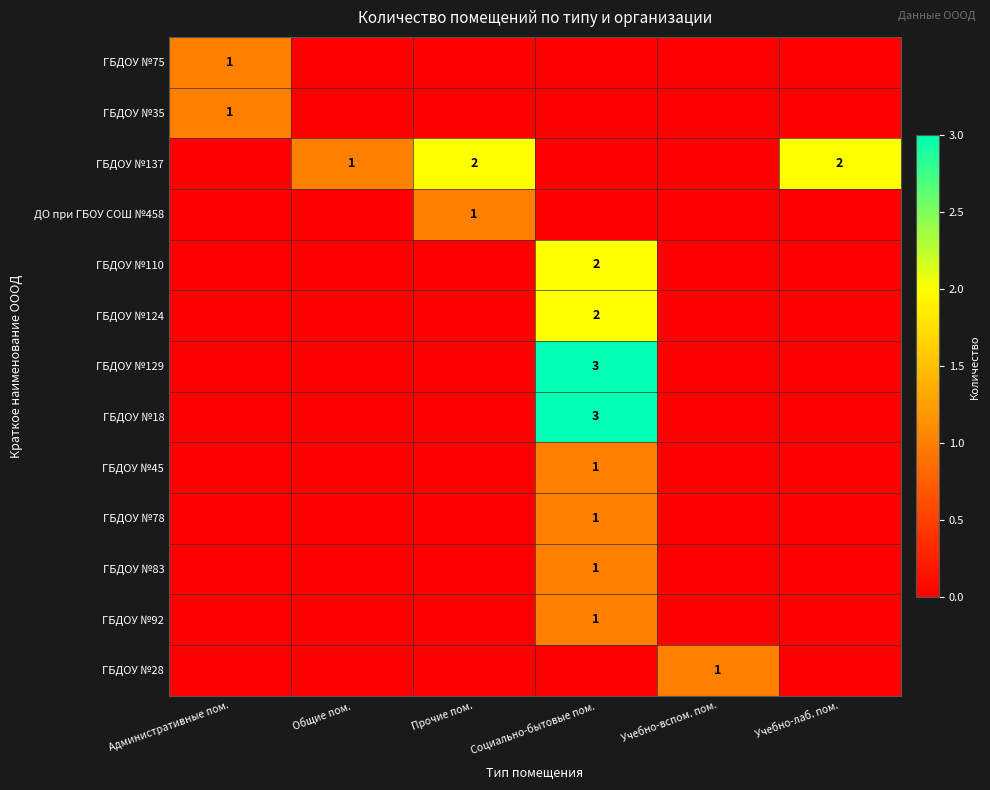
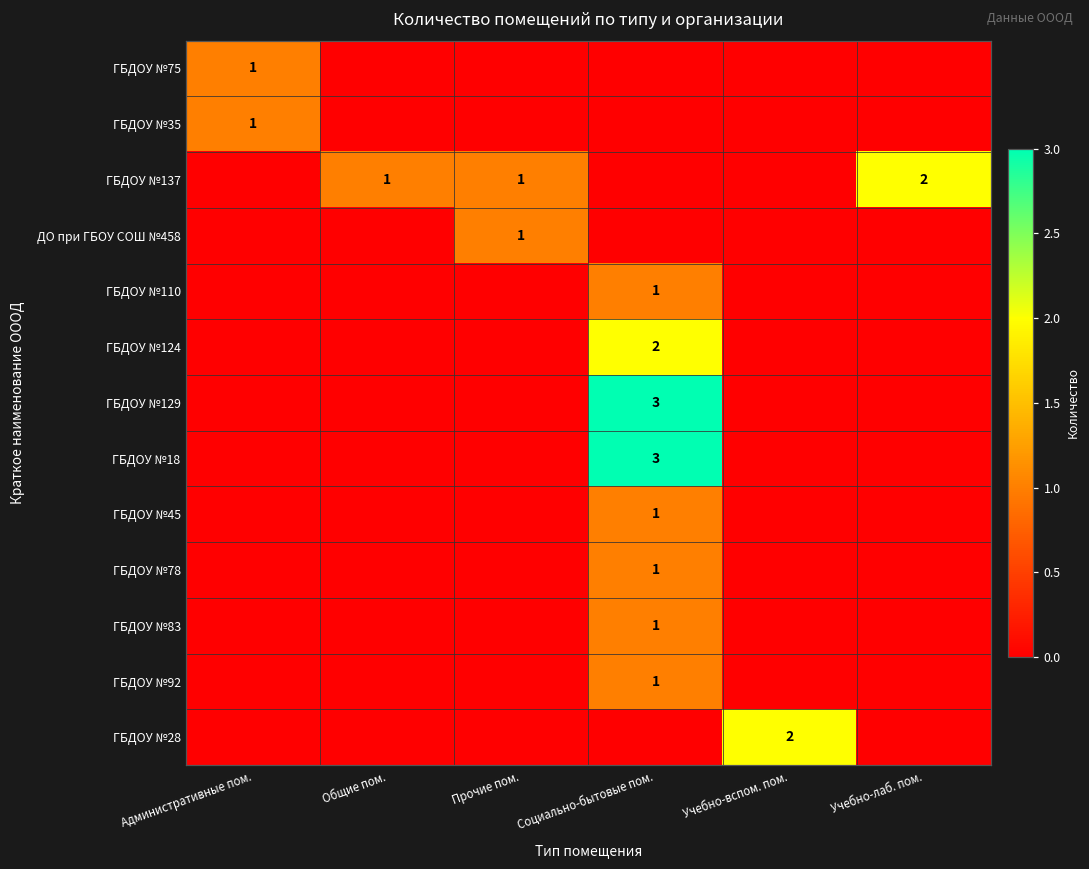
  {
    "ГБДОУ №75": {
      "Административные пом.": 1
    },
    "ГБДОУ №35": {
      "Административные пом.": 1
    },
    "ГБДОУ №137": {
      "Общие пом.": 1,
-     "Прочие пом.": 2,
+     "Прочие пом.": 1,
      "Учебно-лаб. пом.": 2
    },
    "ДО при ГБОУ СОШ №458": {
      "Прочие пом.": 1
    },
    "ГБДОУ №110": {
-     "Социально-бытовые пом.": 2
+     "Социально-бытовые пом.": 1
    },
    "ГБДОУ №124": {
      "Социально-бытовые пом.": 2
    },
    "ГБДОУ №129": {
      "Социально-бытовые пом.": 3
    },
    "ГБДОУ №18": {
      "Социально-бытовые пом.": 3
    },
    "ГБДОУ №45": {
      "Социально-бытовые пом.": 1
    },
    "ГБДОУ №78": {
      "Социально-бытовые пом.": 1
    },
    "ГБДОУ №83": {
      "Социально-бытовые пом.": 1
    },
    "ГБДОУ №92": {
      "Социально-бытовые пом.": 1
    },
    "ГБДОУ №28": {
-     "Учебно-вспом. пом.": 1
+     "Учебно-вспом. пом.": 2
    }
  }
